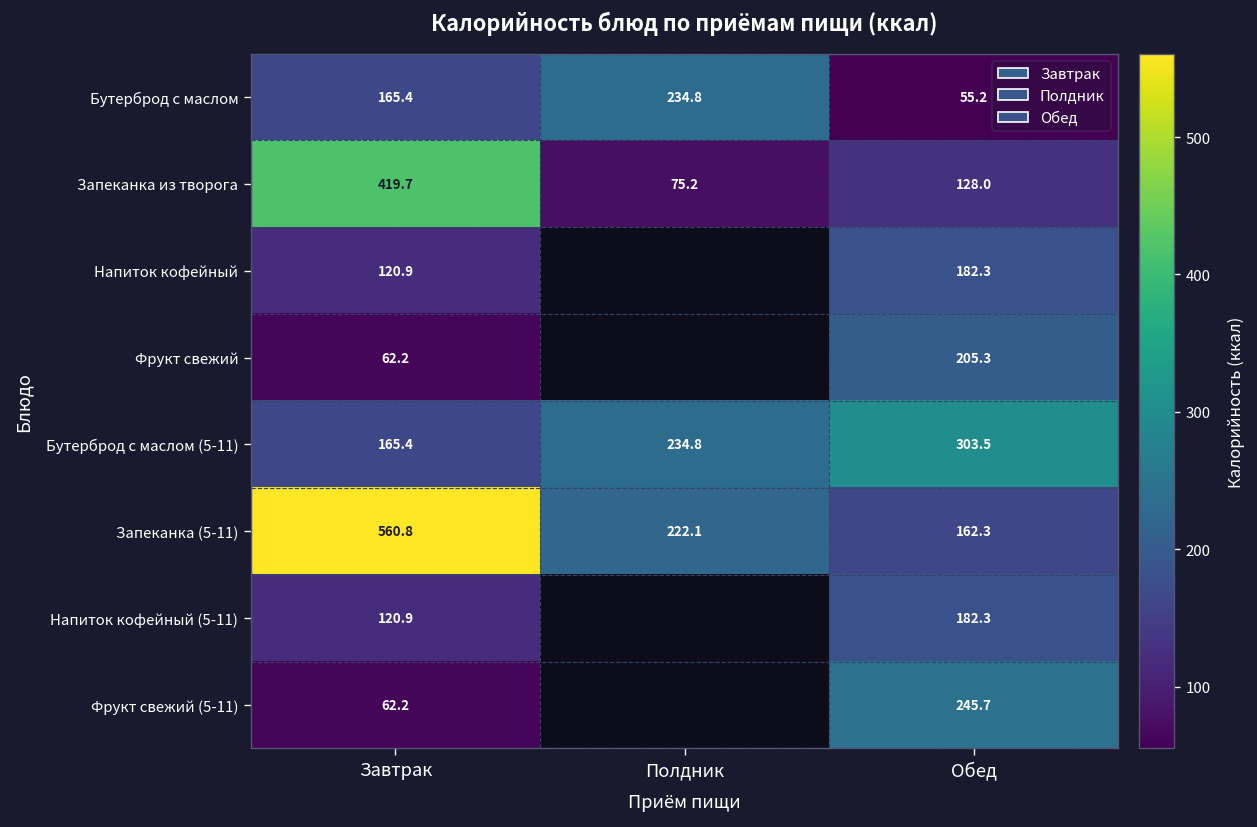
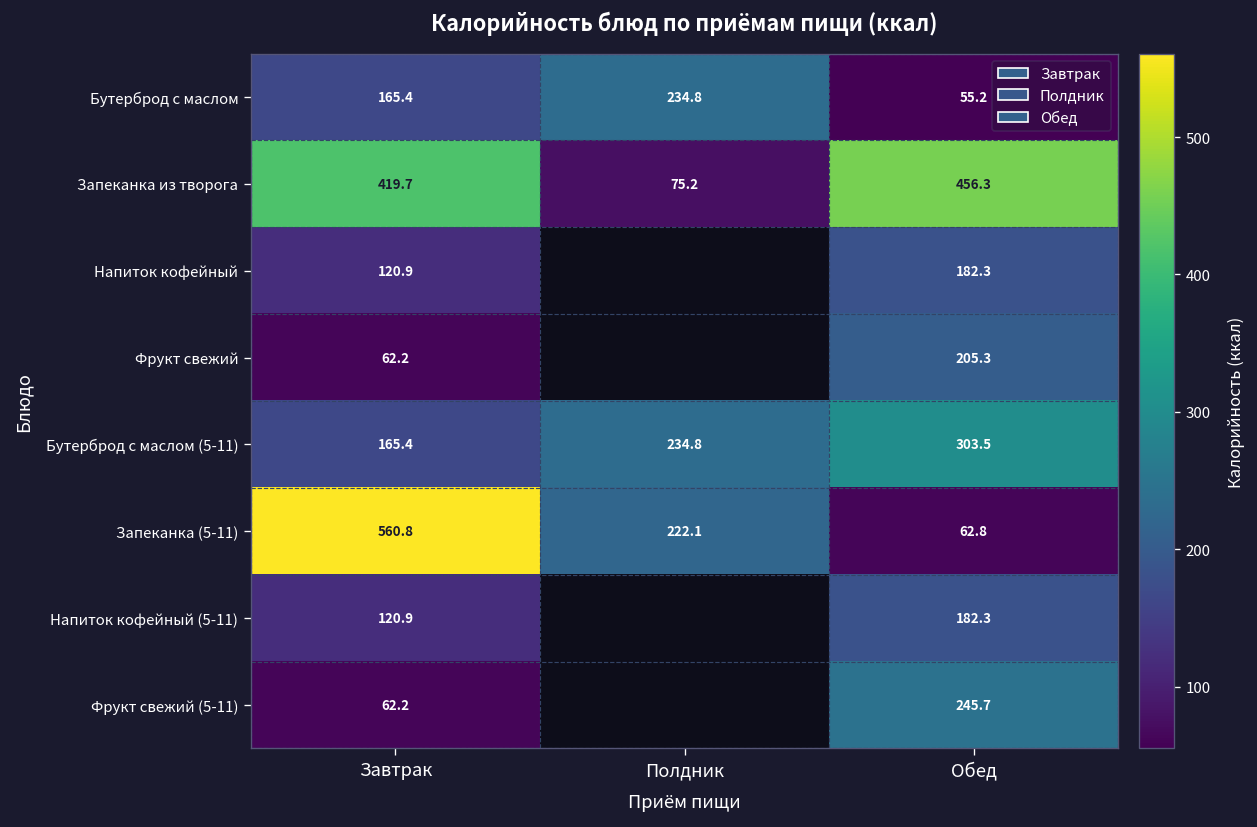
  {
    "Бутерброд с маслом": {
      "Завтрак": 165.4,
      "Полдник": 234.8,
      "Обед": 55.2
    },
    "Запеканка из творога": {
      "Завтрак": 419.7,
      "Полдник": 75.2,
-     "Обед": 128.0
+     "Обед": 456.3
    },
    "Напиток кофейный": {
      "Завтрак": 120.9,
      "Обед": 182.3
    },
    "Фрукт свежий": {
      "Завтрак": 62.2,
      "Обед": 205.3
    },
    "Бутерброд с маслом (5-11)": {
      "Завтрак": 165.4,
      "Полдник": 234.8,
      "Обед": 303.5
    },
    "Запеканка (5-11)": {
      "Завтрак": 560.8,
      "Полдник": 222.1,
-     "Обед": 162.3
+     "Обед": 62.8
    },
    "Напиток кофейный (5-11)": {
      "Завтрак": 120.9,
      "Обед": 182.3
    },
    "Фрукт свежий (5-11)": {
      "Завтрак": 62.2,
      "Обед": 245.7
    }
  }
